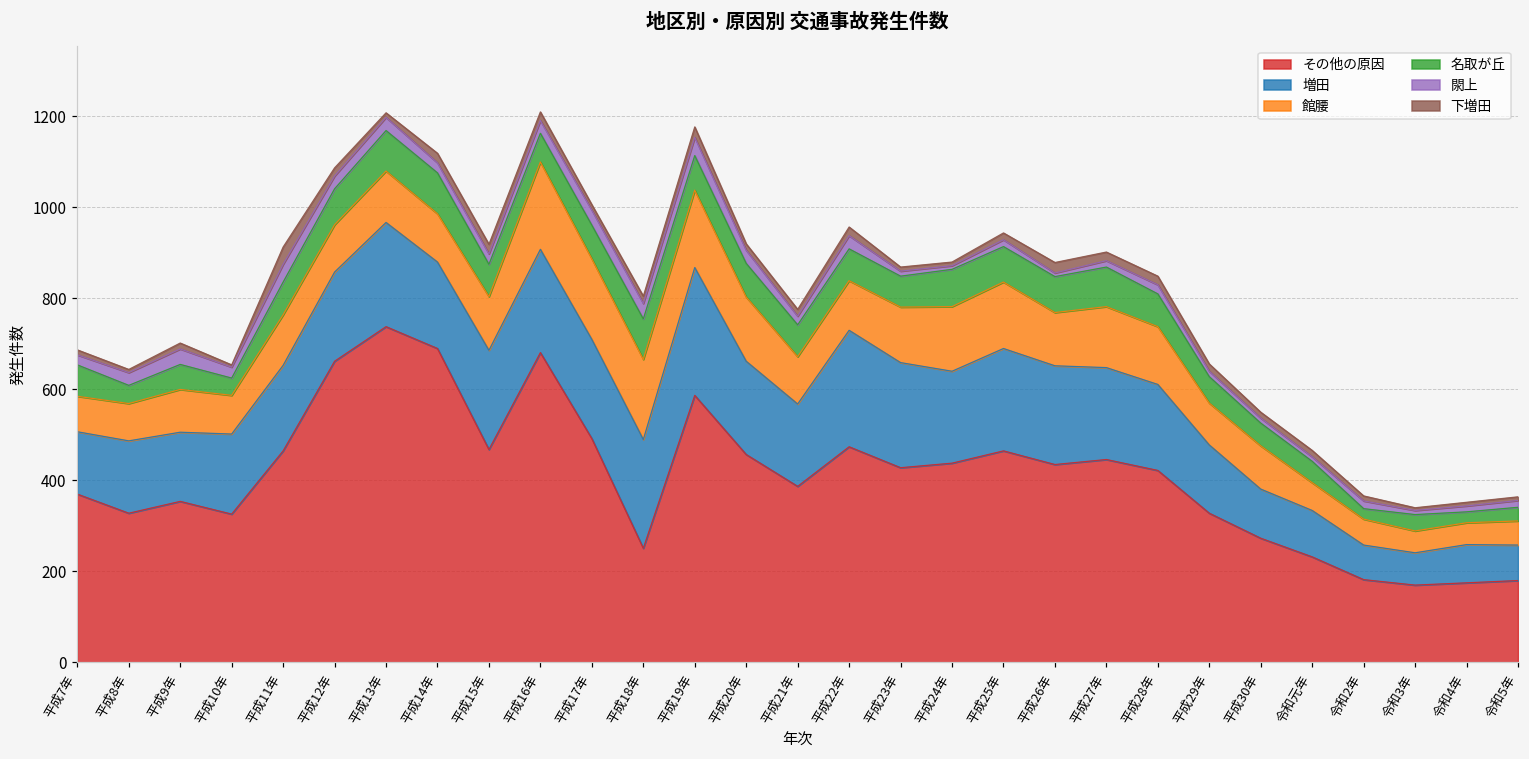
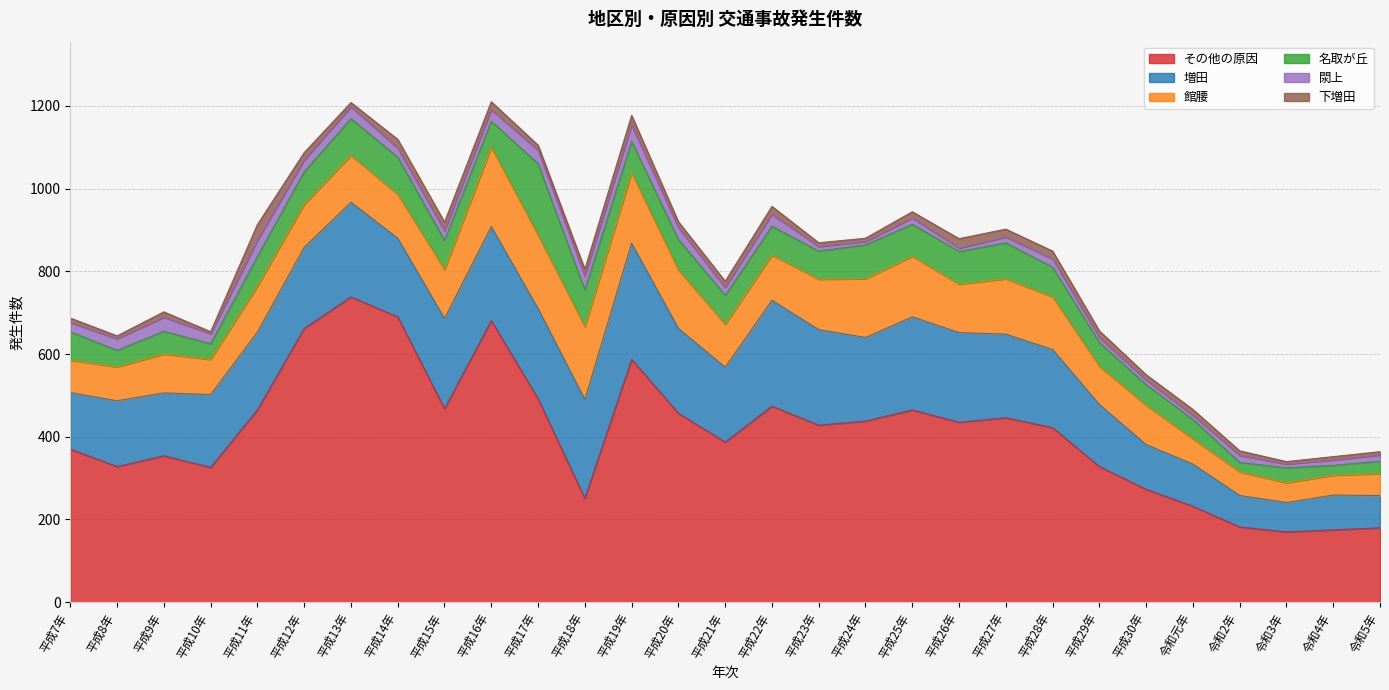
  {
    "その他の原因": {
      "平成7年": 370,
      "平成8年": 330,
      "平成9年": 350,
      "平成10年": 330,
      "平成11年": 470,
      "平成12年": 660,
      "平成13年": 740,
      "平成14年": 690,
      "平成15年": 470,
      "平成16年": 680,
      "平成17年": 490,
      "平成18年": 250,
      "平成19年": 590,
      "平成20年": 460,
      "平成21年": 390,
      "平成22年": 470,
      "平成23年": 430,
      "平成24年": 440,
      "平成25年": 470,
      "平成26年": 440,
      "平成27年": 450,
      "平成28年": 420,
      "平成29年": 330,
      "平成30年": 270,
      "令和元年": 230,
      "令和2年": 180,
      "令和3年": 170,
      "令和4年": 180,
      "令和5年": 180
    },
    "増田": {
      "平成7年": 140,
      "平成8年": 160,
      "平成9年": 150,
      "平成10年": 180,
      "平成11年": 190,
      "平成12年": 200,
      "平成13年": 230,
      "平成14年": 190,
      "平成15年": 220,
      "平成16年": 230,
      "平成17年": 220,
      "平成18年": 240,
      "平成19年": 280,
      "平成20年": 210,
      "平成21年": 180,
      "平成22年": 260,
      "平成23年": 230,
      "平成24年": 200,
      "平成25年": 230,
      "平成26年": 220,
      "平成27年": 200,
      "平成28年": 190,
      "平成29年": 150,
      "平成30年": 110,
      "令和元年": 100,
      "令和2年": 80,
      "令和3年": 70,
      "令和4年": 80,
      "令和5年": 80
    },
    "館腰": {
      "平成7年": 80,
      "平成8年": 80,
      "平成9年": 90,
      "平成10年": 90,
      "平成11年": 110,
      "平成12年": 100,
      "平成13年": 110,
      "平成14年": 110,
      "平成15年": 120,
      "平成16年": 190,
      "平成17年": 180,
      "平成18年": 180,
      "平成19年": 170,
      "平成20年": 140,
      "平成21年": 100,
      "平成22年": 110,
      "平成23年": 120,
      "平成24年": 140,
      "平成25年": 150,
      "平成26年": 120,
      "平成27年": 130,
      "平成28年": 130,
      "平成29年": 90,
      "平成30年": 100,
      "令和元年": 60,
      "令和2年": 60,
      "令和3年": 50,
      "令和4年": 50,
      "令和5年": 50
    },
    "名取が丘": {
      "平成7年": 70,
      "平成8年": 40,
      "平成9年": 60,
      "平成10年": 40,
      "平成11年": 70,
      "平成12年": 80,
      "平成13年": 90,
      "平成14年": 90,
      "平成15年": 70,
      "平成16年": 60,
-     "平成17年": 70,
+     "平成17年": 170,
      "平成18年": 90,
      "平成19年": 80,
      "平成20年": 70,
      "平成21年": 70,
      "平成22年": 70,
      "平成23年": 70,
      "平成24年": 80,
      "平成25年": 80,
      "平成26年": 80,
      "平成27年": 90,
      "平成28年": 70,
      "平成29年": 60,
      "平成30年": 50,
      "令和元年": 50,
      "令和2年": 20,
      "令和3年": 40,
      "令和4年": 20,
      "令和5年": 30
    },
    "閖上": {
      "平成7年": 20,
      "平成8年": 30,
      "平成9年": 30,
      "平成11年": 40,
      "平成12年": 30,
      "平成13年": 30,
      "平成14年": 20,
      "平成15年": 20,
      "平成16年": 30,
      "平成17年": 30,
      "平成18年": 30,
      "平成19年": 40,
      "平成20年": 30,
      "平成21年": 20,
      "平成22年": 30,
      "平成23年": 10,
      "平成24年": 10,
      "平成25年": 20,
      "平成26年": 10,
      "平成27年": 10,
      "平成28年": 20,
      "平成29年": 10,
      "平成30年": 10,
      "令和元年": 10,
      "令和2年": 20,
      "令和4年": 10,
      "令和5年": 20
    },
    "下増田": {
      "平成7年": 10,
      "平成8年": 10,
      "平成9年": 10,
      "平成11年": 40,
      "平成12年": 20,
      "平成13年": 10,
      "平成14年": 20,
      "平成15年": 20,
      "平成16年": 20,
      "平成17年": 10,
      "平成18年": 20,
      "平成19年": 20,
      "平成20年": 10,
      "平成21年": 20,
      "平成22年": 20,
      "平成23年": 10,
      "平成24年": 10,
      "平成25年": 20,
      "平成26年": 20,
      "平成27年": 20,
      "平成28年": 20,
      "平成29年": 20,
      "平成30年": 10,
      "令和元年": 10,
      "令和2年": 10,
      "令和4年": 10,
      "令和5年": 10
    }
  }
